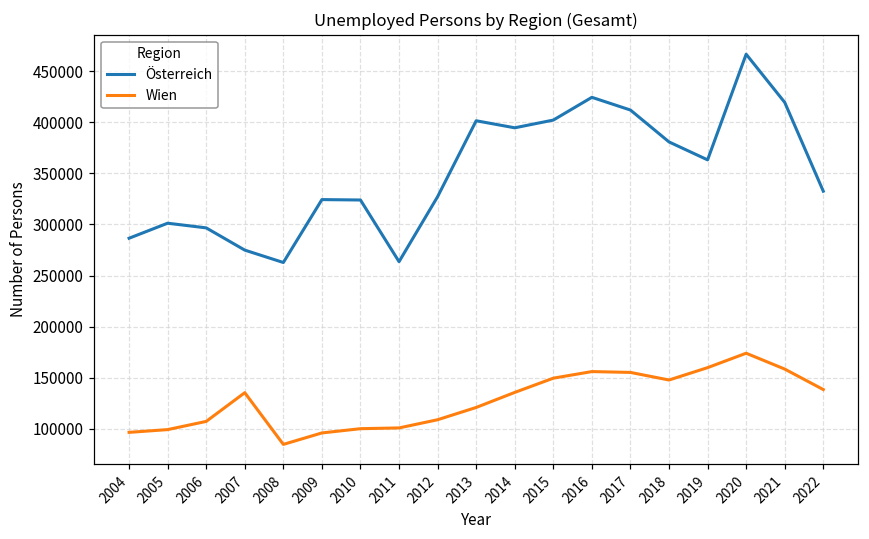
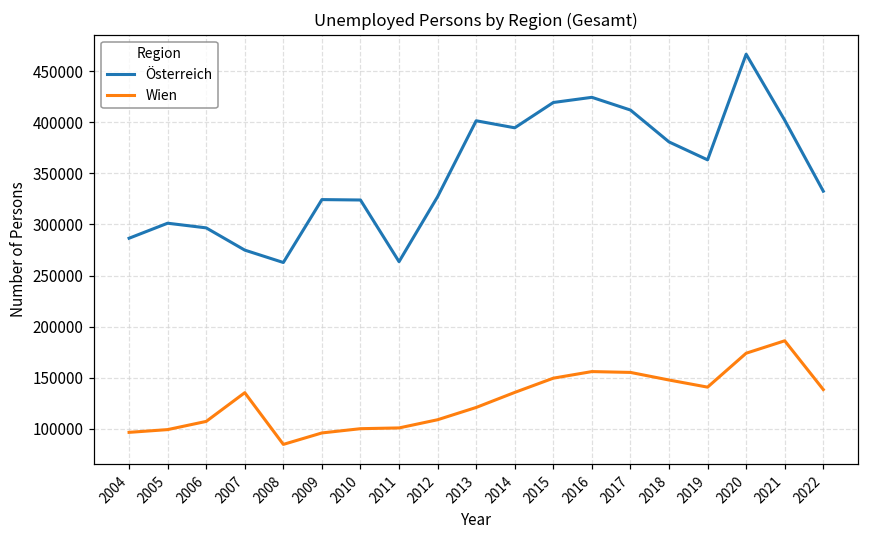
  {
    "Österreich": {
      "2004": 290000,
      "2005": 300000,
      "2006": 300000,
      "2007": 270000,
      "2008": 260000,
      "2009": 320000,
      "2010": 320000,
      "2011": 260000,
      "2012": 330000,
      "2013": 400000,
      "2014": 390000,
-     "2015": 400000,
+     "2015": 420000,
      "2016": 420000,
      "2017": 410000,
      "2018": 380000,
      "2019": 360000,
      "2020": 470000,
-     "2021": 420000,
+     "2021": 400000,
      "2022": 330000
    },
    "Wien": {
      "2004": 100000,
      "2005": 100000,
      "2006": 110000,
      "2007": 140000,
      "2008": 80000,
      "2009": 100000,
      "2010": 100000,
      "2011": 100000,
      "2012": 110000,
      "2013": 120000,
      "2014": 140000,
      "2015": 150000,
      "2016": 160000,
      "2017": 160000,
      "2018": 150000,
-     "2019": 160000,
+     "2019": 140000,
      "2020": 170000,
-     "2021": 160000,
+     "2021": 190000,
      "2022": 140000
    }
  }
